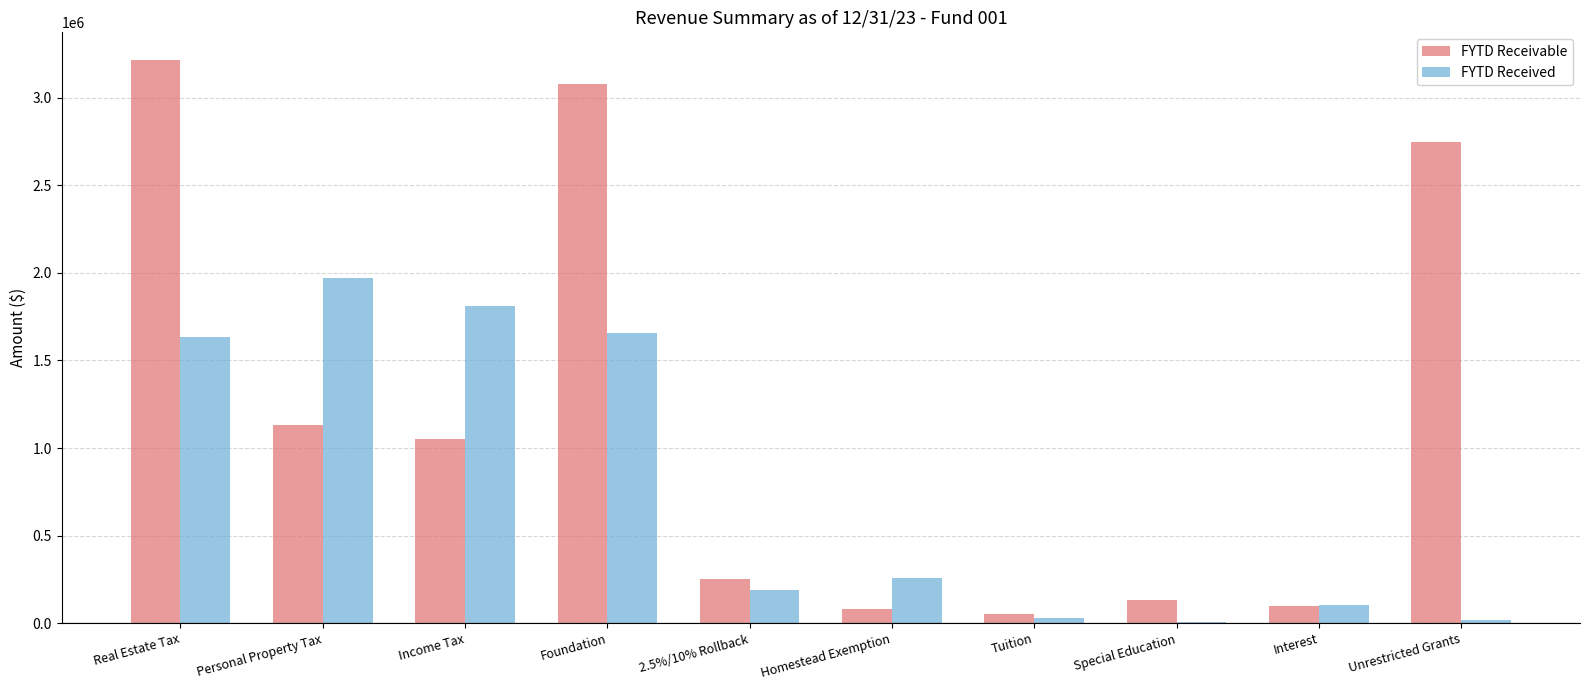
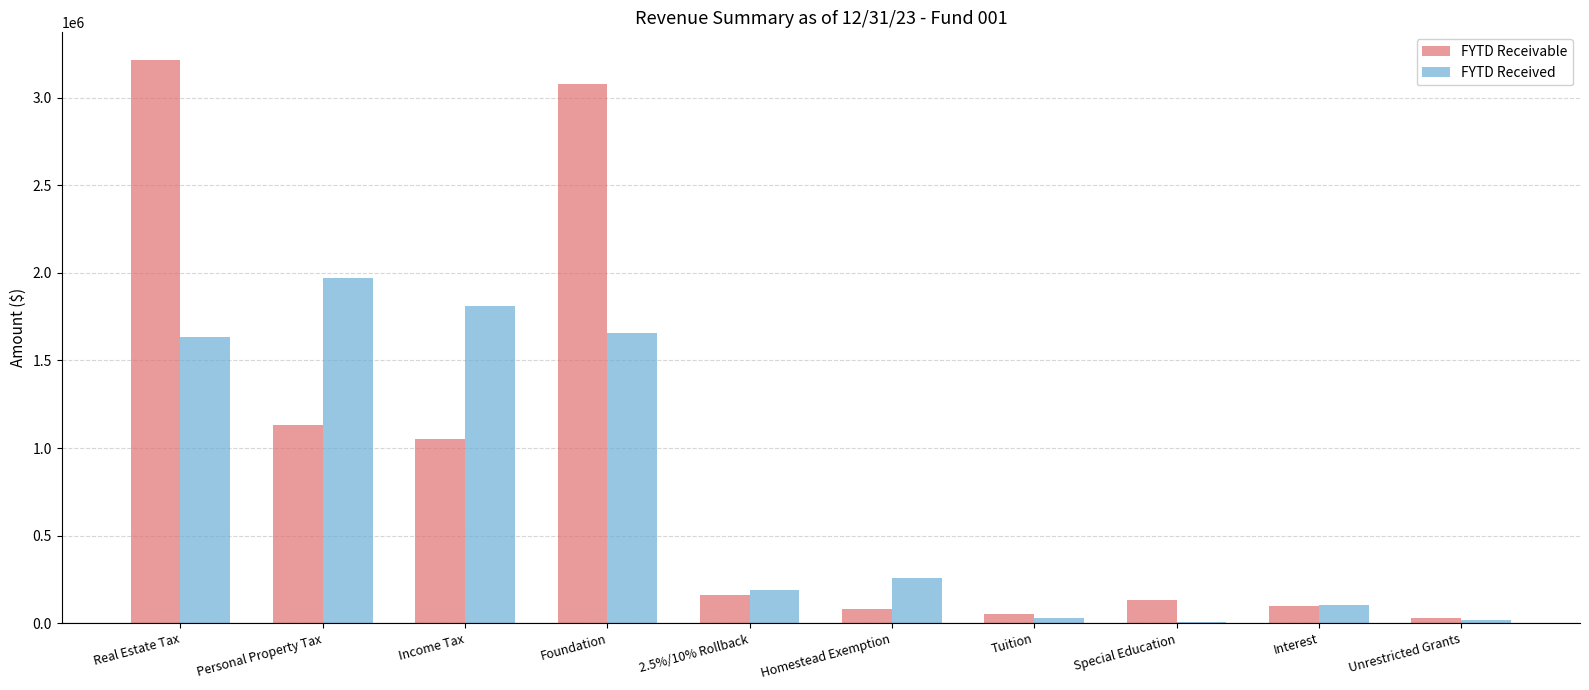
  {
    "FYTD Receivable": {
      "Real Estate Tax": 3210000,
      "Personal Property Tax": 1130000,
      "Income Tax": 1050000,
      "Foundation": 3080000,
-     "2.5%/10% Rollback": 250000,
+     "2.5%/10% Rollback": 160000,
      "Homestead Exemption": 80000,
      "Tuition": 60000,
      "Special Education": 130000,
      "Interest": 100000,
-     "Unrestricted Grants": 2750000
+     "Unrestricted Grants": 30000
    },
    "FYTD Received": {
      "Real Estate Tax": 1630000,
      "Personal Property Tax": 1970000,
      "Income Tax": 1810000,
      "Foundation": 1660000,
      "2.5%/10% Rollback": 190000,
      "Homestead Exemption": 260000,
      "Tuition": 30000,
      "Interest": 110000,
      "Unrestricted Grants": 20000
    }
  }
